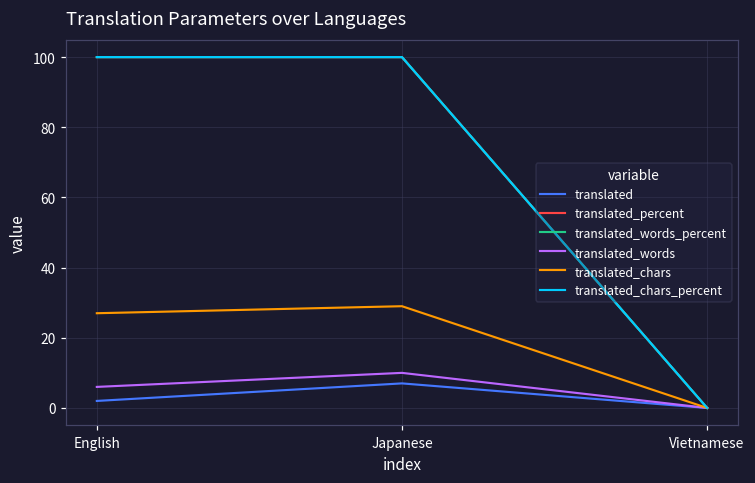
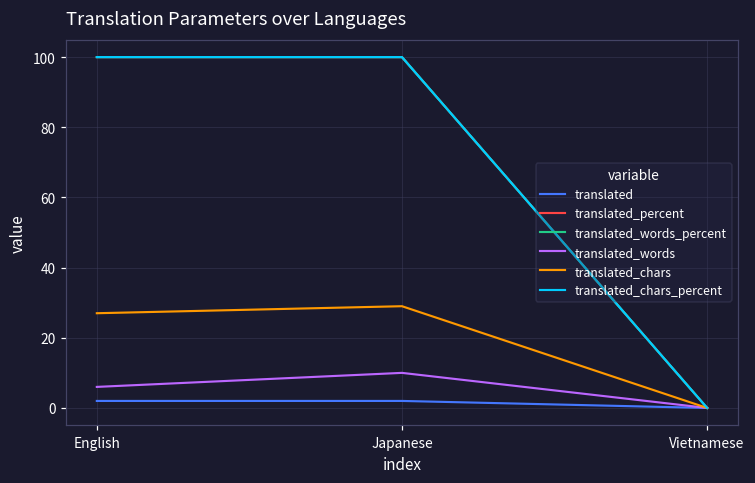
  {
    "translated": {
      "English": 2,
-     "Japanese": 7
+     "Japanese": 2
    },
    "translated_chars_percent": {
      "English": 100,
      "Japanese": 100
    },
    "translated_words": {
      "English": 6,
      "Japanese": 10
    },
    "translated_chars": {
      "English": 27,
      "Japanese": 29
    }
  }
